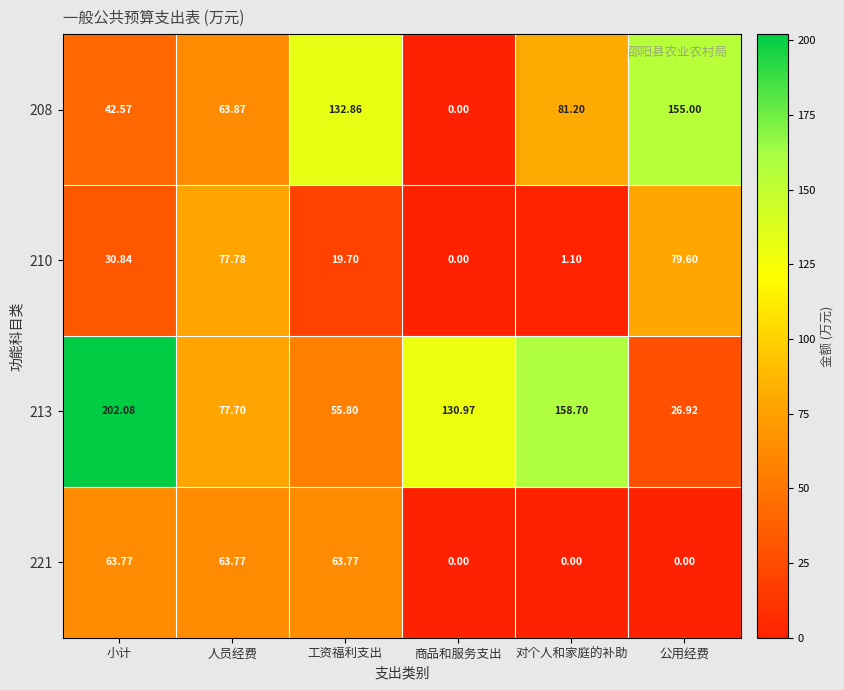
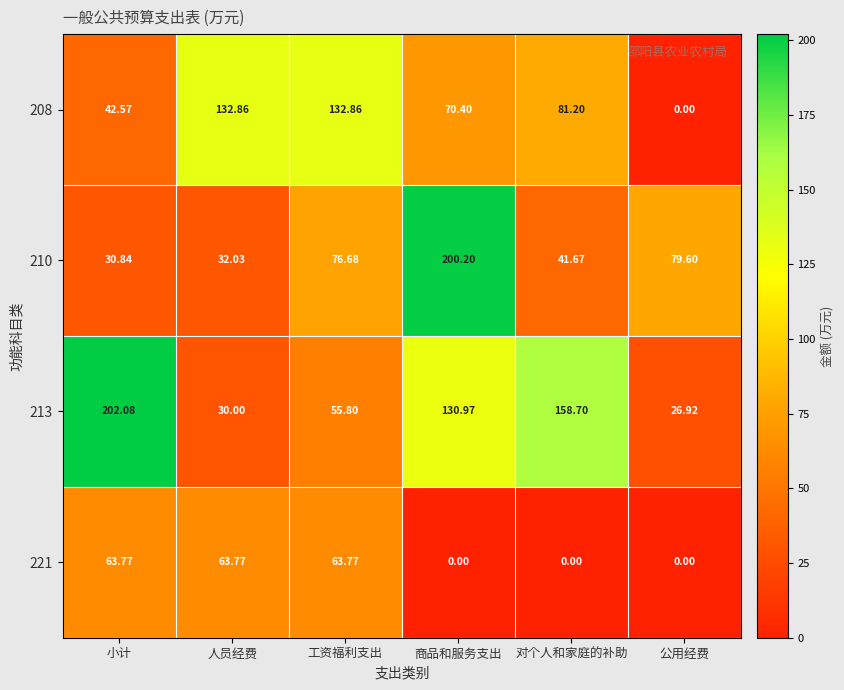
  {
    "208": {
      "小计": 42.57,
-     "人员经费": 63.87,
+     "人员经费": 132.86,
      "工资福利支出": 132.86,
-     "商品和服务支出": 0.00,
+     "商品和服务支出": 70.40,
      "对个人和家庭的补助": 81.20,
-     "公用经费": 155.00
+     "公用经费": 0.00
    },
    "210": {
      "小计": 30.84,
-     "人员经费": 77.78,
-     "工资福利支出": 19.70,
-     "商品和服务支出": 0.00,
-     "对个人和家庭的补助": 1.10,
+     "人员经费": 32.03,
+     "工资福利支出": 76.68,
+     "商品和服务支出": 200.20,
+     "对个人和家庭的补助": 41.67,
      "公用经费": 79.60
    },
    "213": {
      "小计": 202.08,
-     "人员经费": 77.70,
+     "人员经费": 30.00,
      "工资福利支出": 55.80,
      "商品和服务支出": 130.97,
      "对个人和家庭的补助": 158.70,
      "公用经费": 26.92
    },
    "221": {
      "小计": 63.77,
      "人员经费": 63.77,
      "工资福利支出": 63.77,
      "商品和服务支出": 0.00,
      "对个人和家庭的补助": 0.00,
      "公用经费": 0.00
    }
  }
